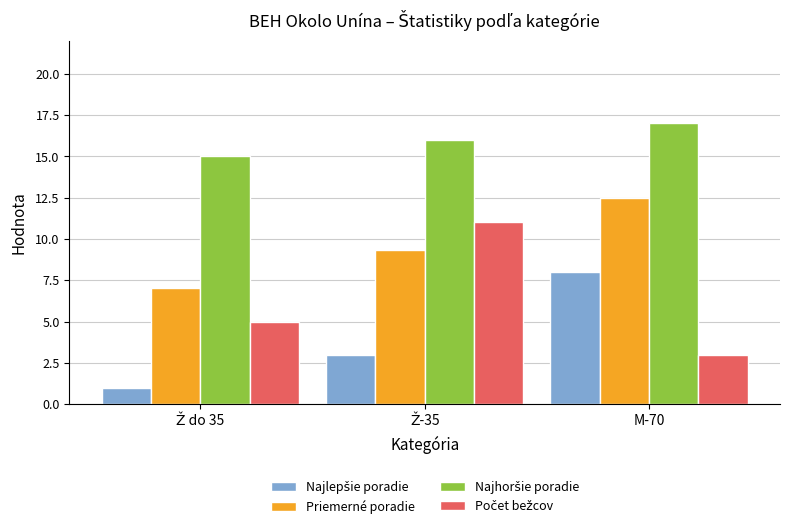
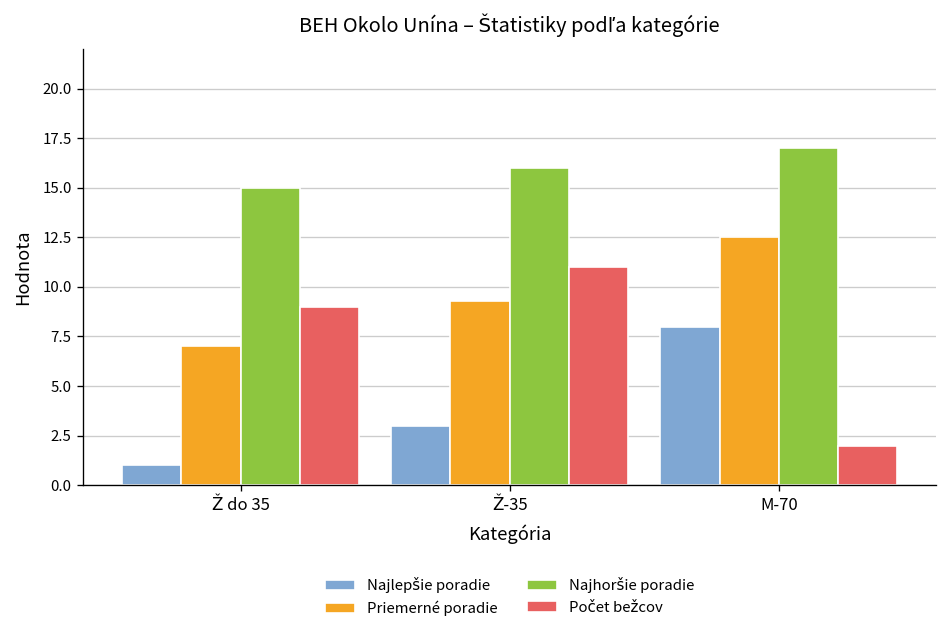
  {
    "Najlepšie poradie": {
      "Ž do 35": 1,
      "Ž-35": 3,
      "M-70": 8
    },
    "Priemerné poradie": {
      "Ž do 35": 7,
      "Ž-35": 9.3,
      "M-70": 12.5
    },
    "Najhoršie poradie": {
      "Ž do 35": 15,
      "Ž-35": 16,
      "M-70": 17
    },
    "Počet bežcov": {
-     "Ž do 35": 5,
+     "Ž do 35": 9,
      "Ž-35": 11,
-     "M-70": 3
+     "M-70": 2
    }
  }
